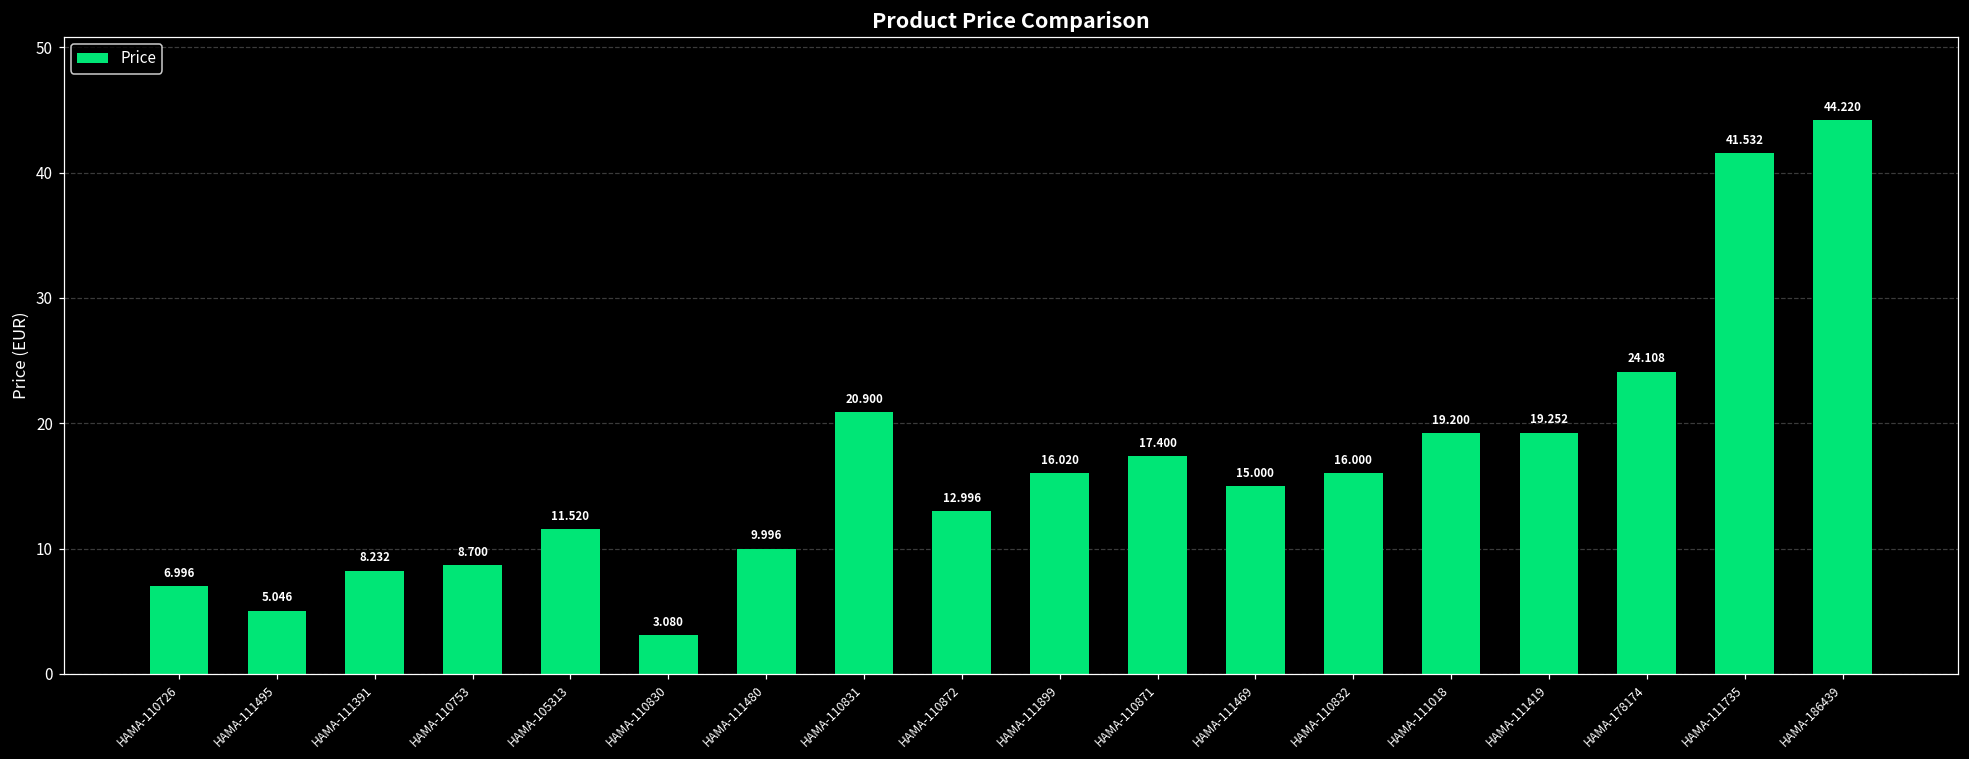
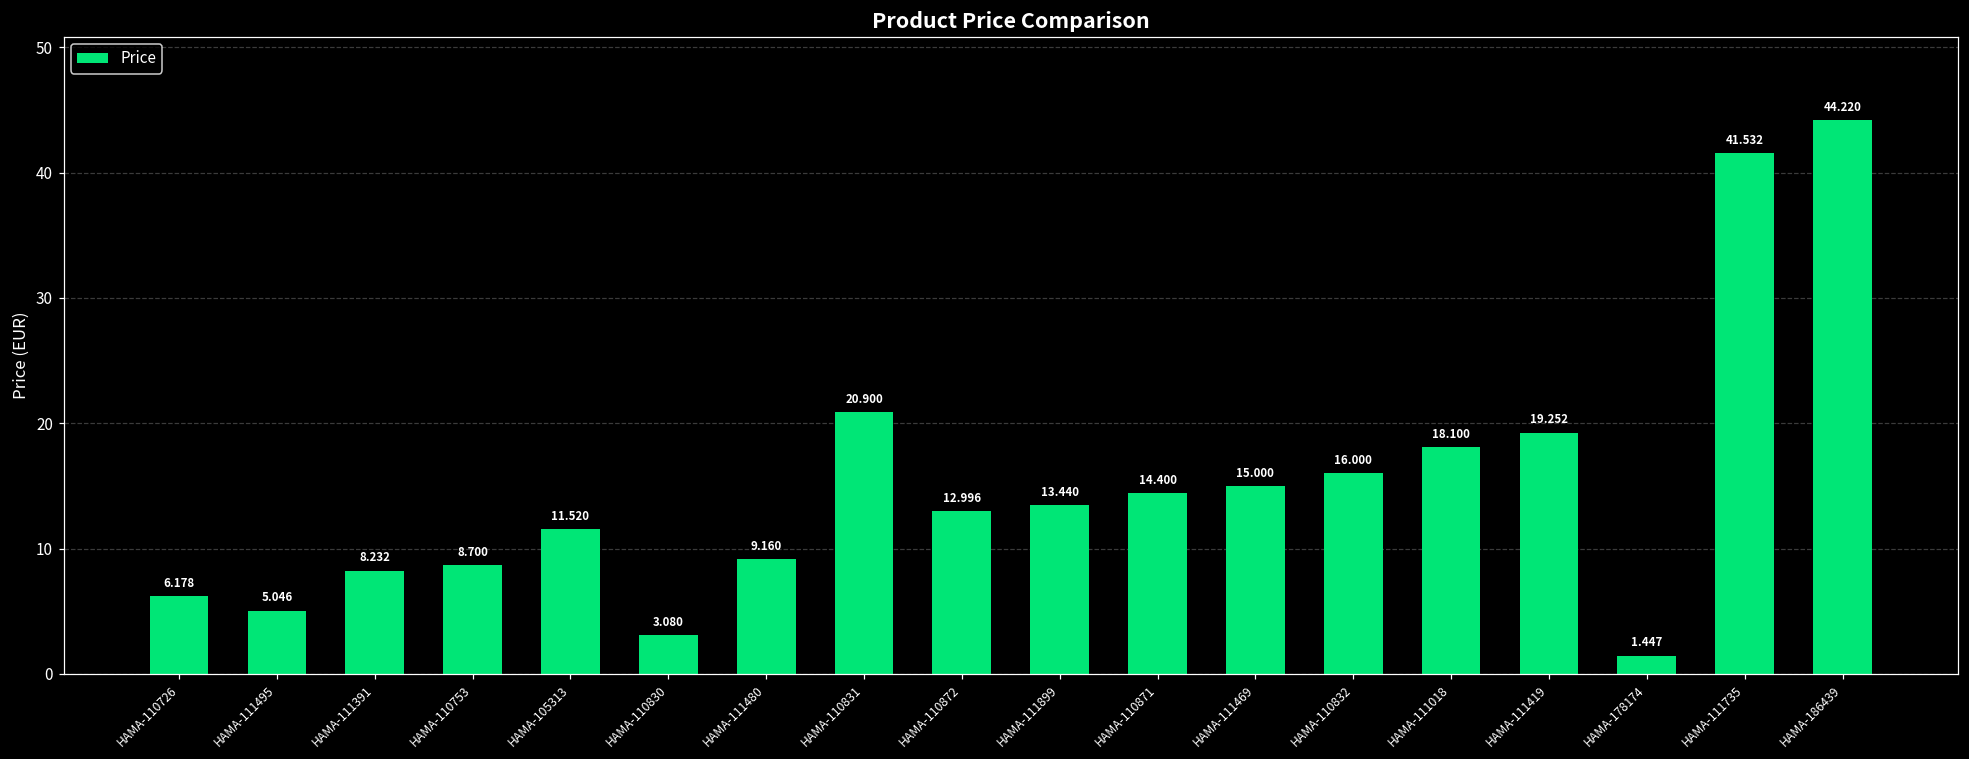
  {
-   "HAMA-110726": 6.996,
+   "HAMA-110726": 6.178,
    "HAMA-111495": 5.046,
    "HAMA-111391": 8.232,
    "HAMA-110753": 8.700,
    "HAMA-105313": 11.520,
    "HAMA-110830": 3.080,
-   "HAMA-111480": 9.996,
+   "HAMA-111480": 9.160,
    "HAMA-110831": 20.900,
    "HAMA-110872": 12.996,
-   "HAMA-111899": 16.020,
-   "HAMA-110871": 17.400,
+   "HAMA-111899": 13.440,
+   "HAMA-110871": 14.400,
    "HAMA-111469": 15.000,
    "HAMA-110832": 16.000,
-   "HAMA-111018": 19.200,
+   "HAMA-111018": 18.100,
    "HAMA-111419": 19.252,
-   "HAMA-178174": 24.108,
+   "HAMA-178174": 1.447,
    "HAMA-111735": 41.532,
    "HAMA-186439": 44.220
  }
